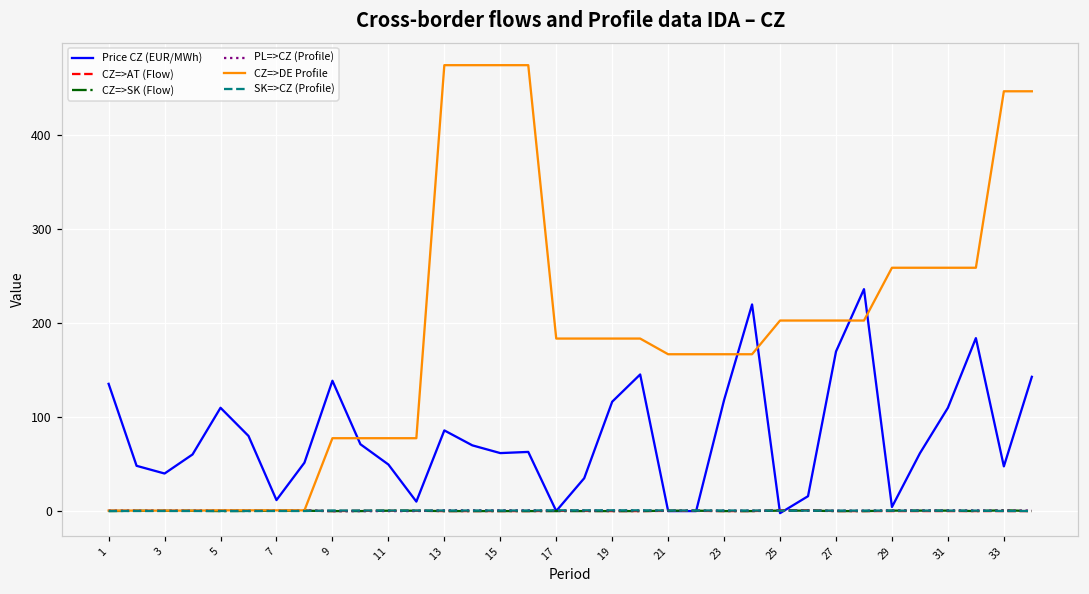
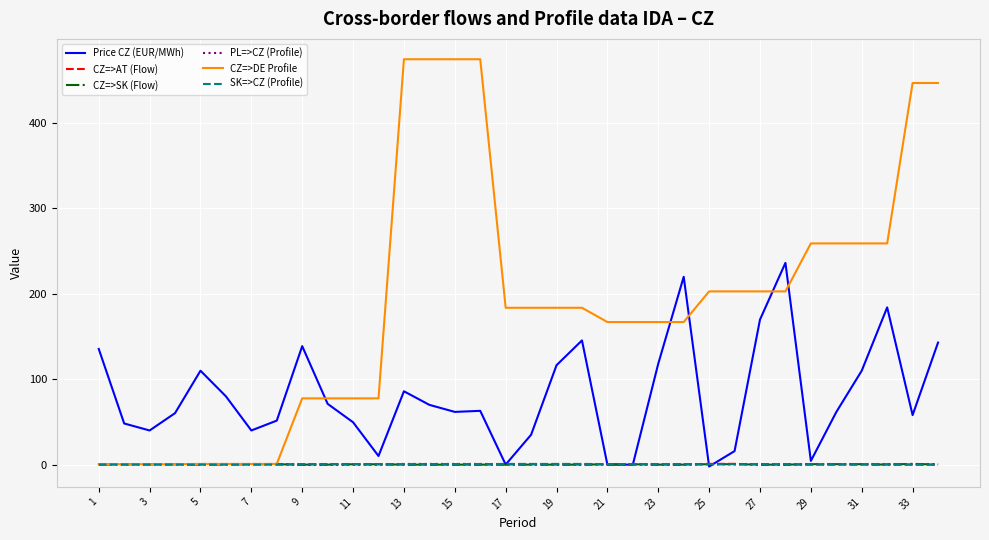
  {
    "Price CZ (EUR/MWh)": {
      "1": 140,
      "3": 40,
      "5": 110,
-     "7": 10,
+     "7": 40,
      "9": 140,
      "11": 50,
      "13": 90,
      "15": 60,
      "19": 120,
      "23": 120,
      "27": 170,
      "29": 0,
      "31": 110,
-     "33": 50
+     "33": 60
    },
    "CZ=>DE Profile": {
      "9": 80,
      "11": 80,
      "13": 470,
      "15": 470,
      "17": 180,
      "19": 180,
      "21": 170,
      "23": 170,
      "25": 200,
      "27": 200,
      "29": 260,
      "31": 260,
      "33": 450
    }
  }
